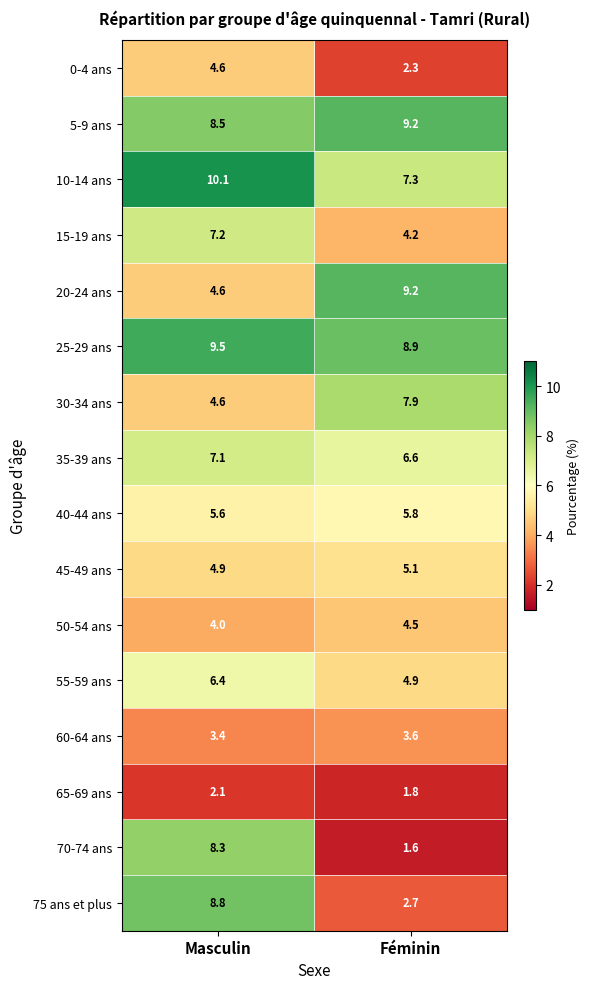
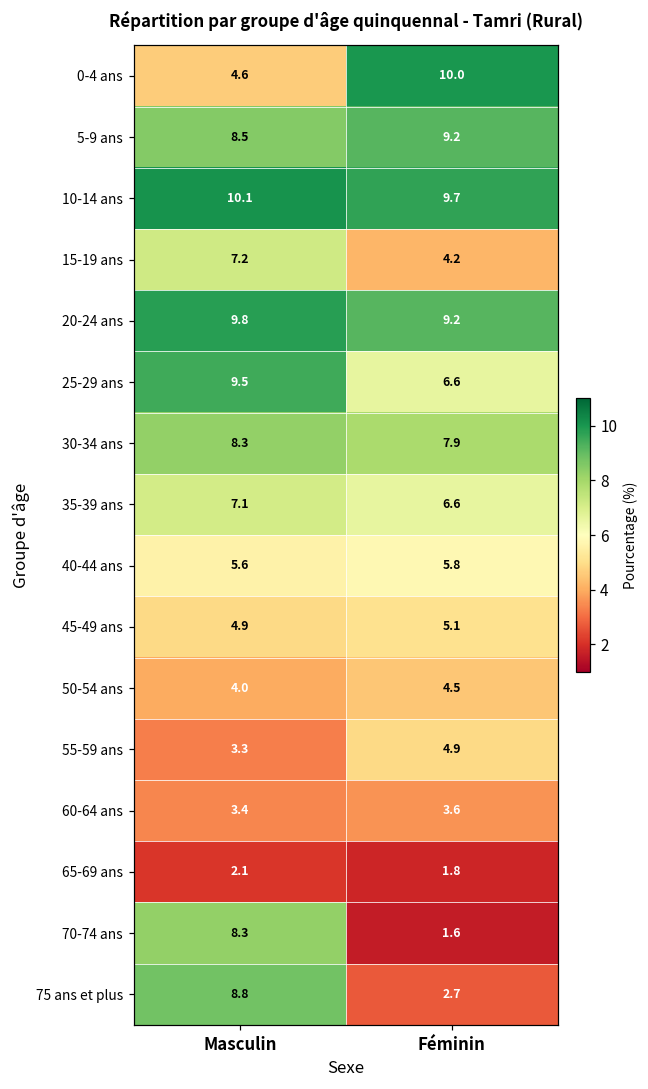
  {
    "0-4 ans": {
      "Masculin": 4.6,
-     "Féminin": 2.3
+     "Féminin": 10.0
    },
    "5-9 ans": {
      "Masculin": 8.5,
      "Féminin": 9.2
    },
    "10-14 ans": {
      "Masculin": 10.1,
-     "Féminin": 7.3
+     "Féminin": 9.7
    },
    "15-19 ans": {
      "Masculin": 7.2,
      "Féminin": 4.2
    },
    "20-24 ans": {
-     "Masculin": 4.6,
+     "Masculin": 9.8,
      "Féminin": 9.2
    },
    "25-29 ans": {
      "Masculin": 9.5,
-     "Féminin": 8.9
+     "Féminin": 6.6
    },
    "30-34 ans": {
-     "Masculin": 4.6,
+     "Masculin": 8.3,
      "Féminin": 7.9
    },
    "35-39 ans": {
      "Masculin": 7.1,
      "Féminin": 6.6
    },
    "40-44 ans": {
      "Masculin": 5.6,
      "Féminin": 5.8
    },
    "45-49 ans": {
      "Masculin": 4.9,
      "Féminin": 5.1
    },
    "50-54 ans": {
      "Masculin": 4.0,
      "Féminin": 4.5
    },
    "55-59 ans": {
-     "Masculin": 6.4,
+     "Masculin": 3.3,
      "Féminin": 4.9
    },
    "60-64 ans": {
      "Masculin": 3.4,
      "Féminin": 3.6
    },
    "65-69 ans": {
      "Masculin": 2.1,
      "Féminin": 1.8
    },
    "70-74 ans": {
      "Masculin": 8.3,
      "Féminin": 1.6
    },
    "75 ans et plus": {
      "Masculin": 8.8,
      "Féminin": 2.7
    }
  }
